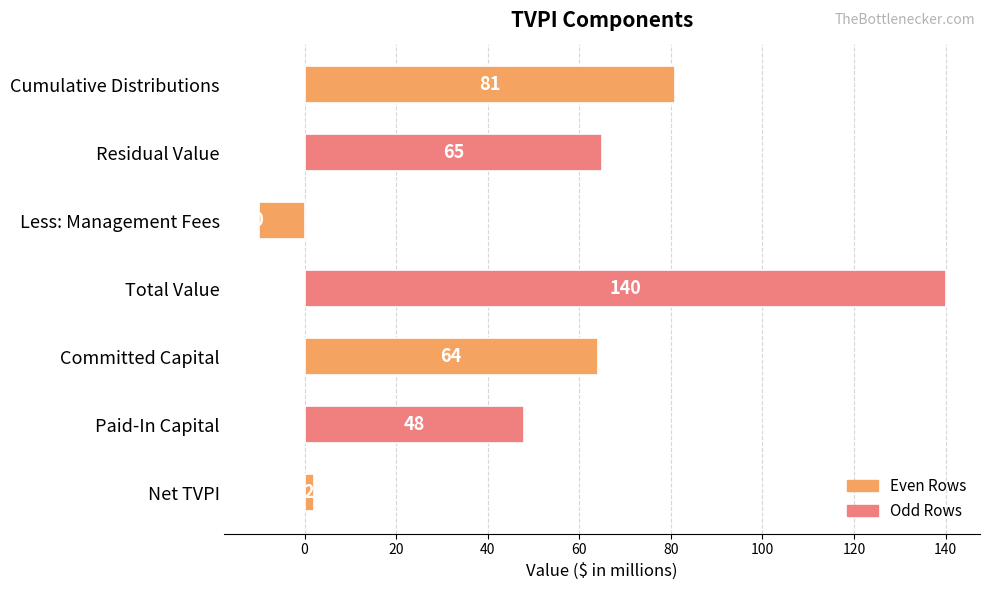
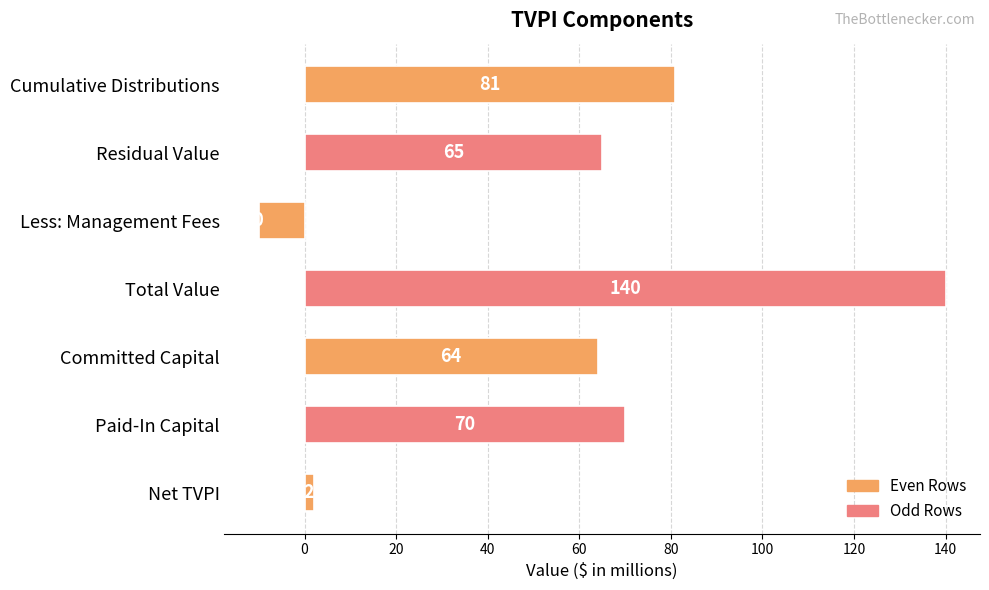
  {
    "Cumulative Distributions": 81,
    "Residual Value": 65,
    "Total Value": 140,
    "Committed Capital": 64,
-   "Paid-In Capital": 48
+   "Paid-In Capital": 70
  }
